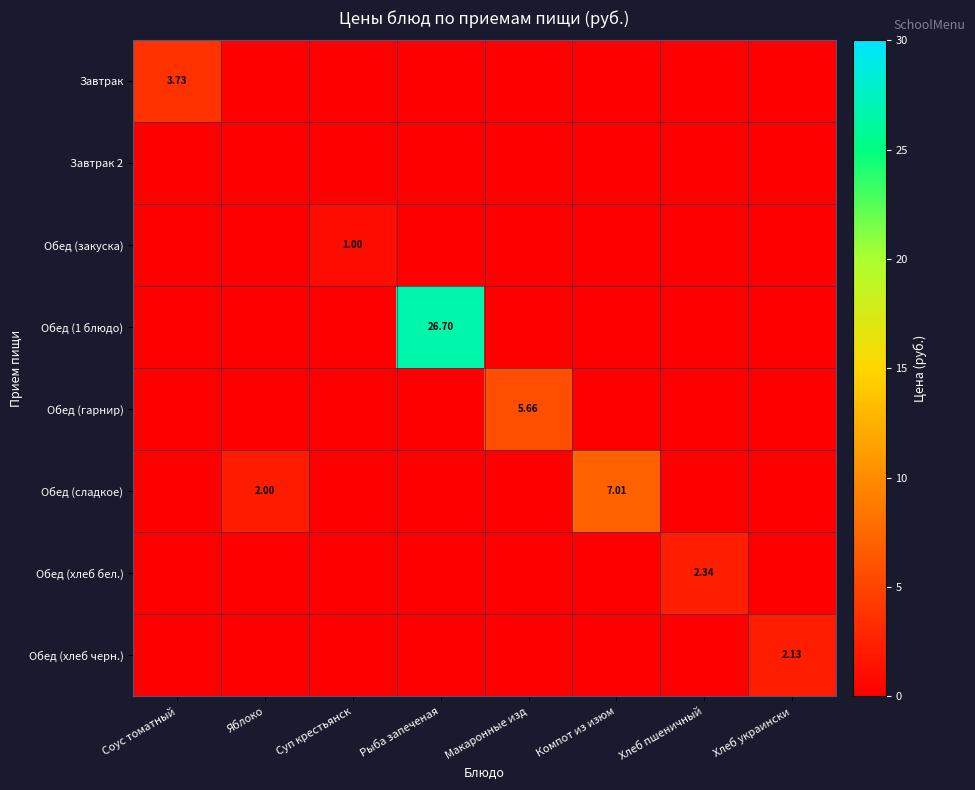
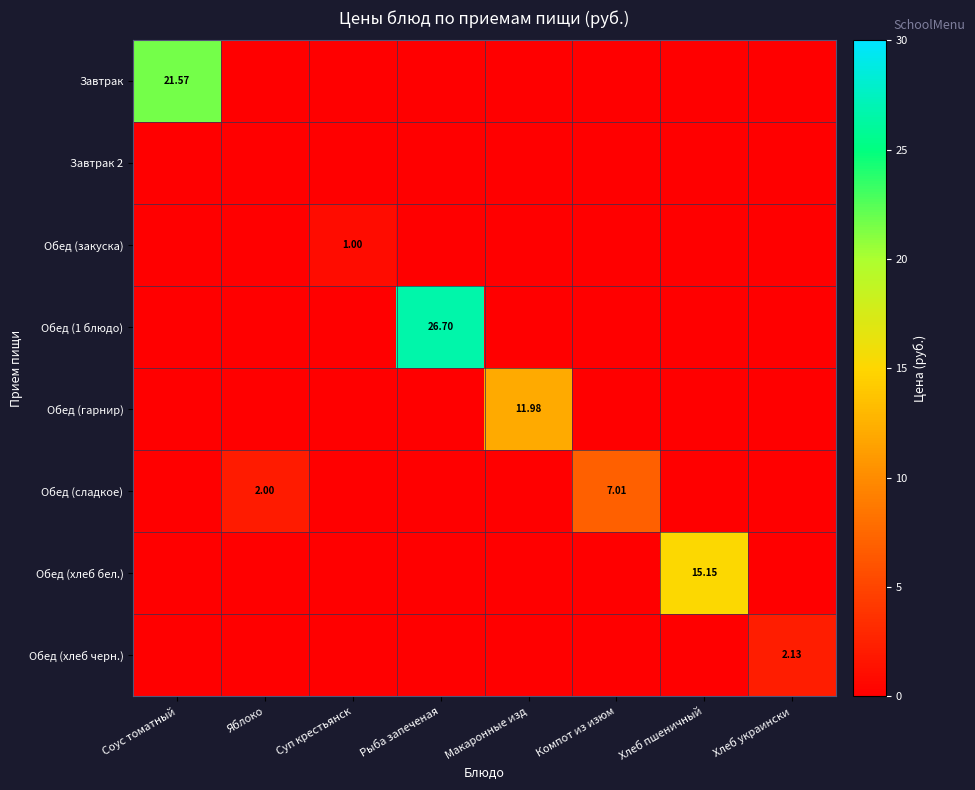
  {
    "Завтрак": {
-     "Соус томатный": 3.73
+     "Соус томатный": 21.57
    },
    "Обед (закуска)": {
      "Суп крестьянск": 1.00
    },
    "Обед (1 блюдо)": {
      "Рыба запеченая": 26.70
    },
    "Обед (гарнир)": {
-     "Макаронные изд": 5.66
+     "Макаронные изд": 11.98
    },
    "Обед (сладкое)": {
      "Яблоко": 2.00,
      "Компот из изюм": 7.01
    },
    "Обед (хлеб бел.)": {
-     "Хлеб пшеничный": 2.34
+     "Хлеб пшеничный": 15.15
    },
    "Обед (хлеб черн.)": {
      "Хлеб украински": 2.13
    }
  }
